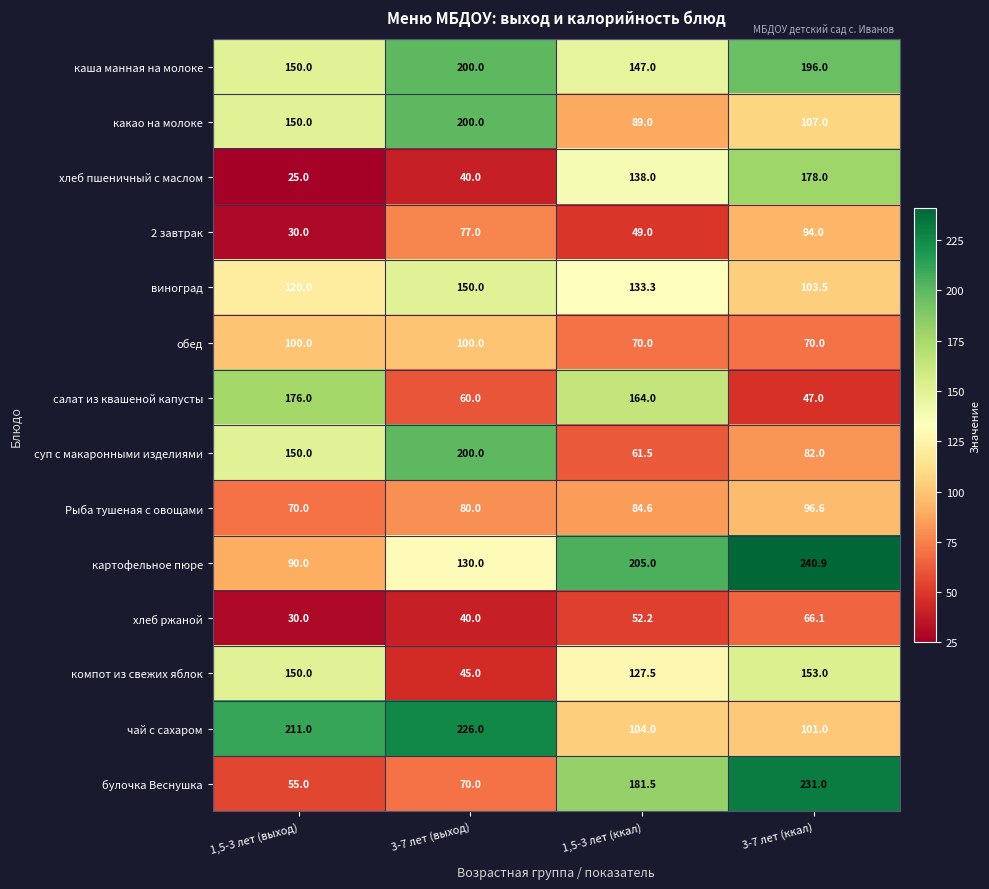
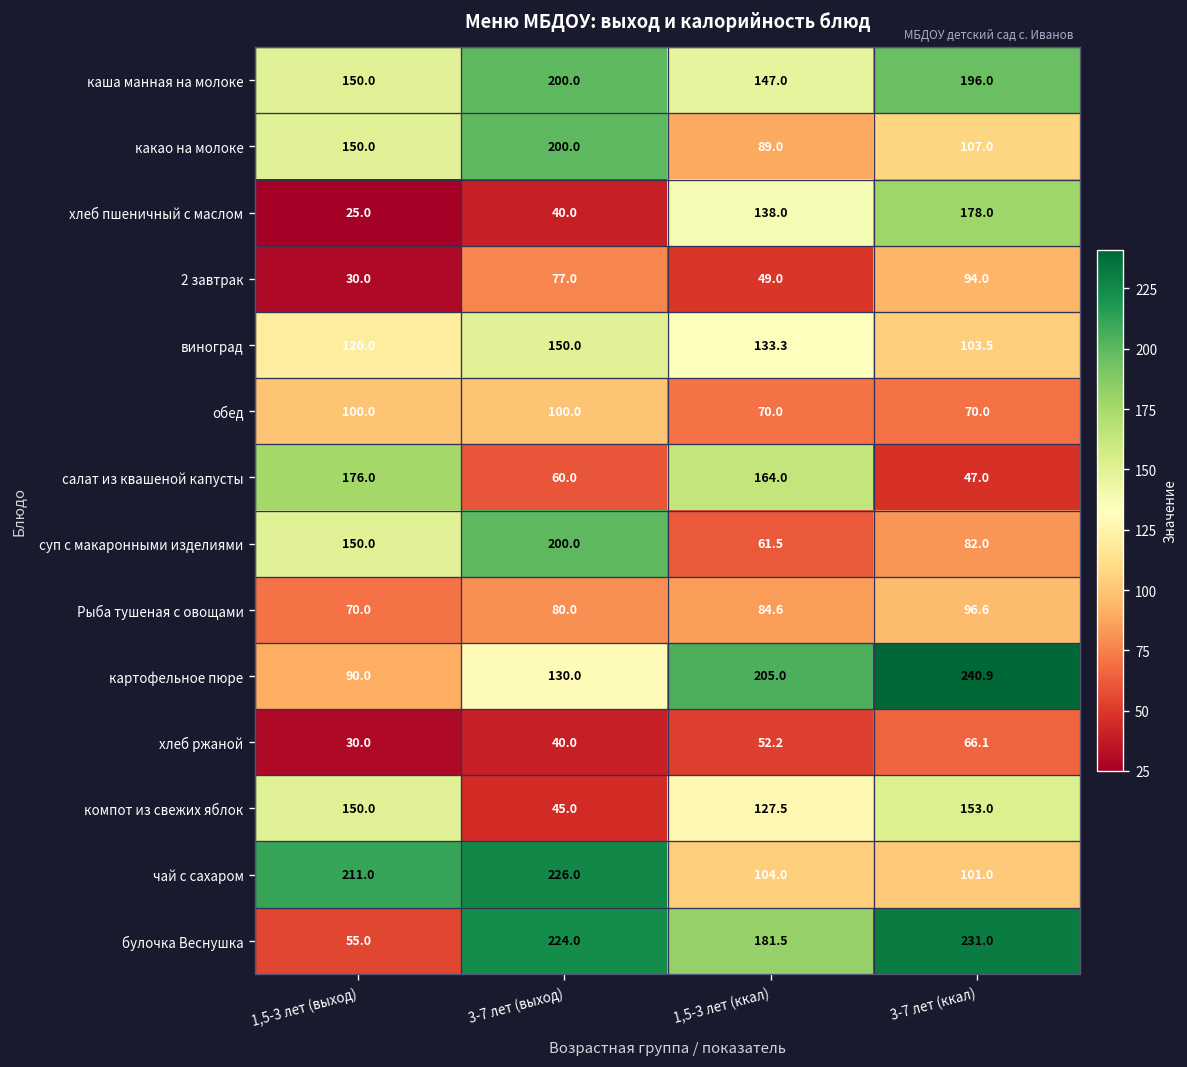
  {
    "каша манная на молоке": {
      "1,5-3 лет (выход)": 150.0,
      "3-7 лет (выход)": 200.0,
      "1,5-3 лет (ккал)": 147.0,
      "3-7 лет (ккал)": 196.0
    },
    "какао на молоке": {
      "1,5-3 лет (выход)": 150.0,
      "3-7 лет (выход)": 200.0,
      "1,5-3 лет (ккал)": 89.0,
      "3-7 лет (ккал)": 107.0
    },
    "хлеб пшеничный с маслом": {
      "1,5-3 лет (выход)": 25.0,
      "3-7 лет (выход)": 40.0,
      "1,5-3 лет (ккал)": 138.0,
      "3-7 лет (ккал)": 178.0
    },
    "2 завтрак": {
      "1,5-3 лет (выход)": 30.0,
      "3-7 лет (выход)": 77.0,
      "1,5-3 лет (ккал)": 49.0,
      "3-7 лет (ккал)": 94.0
    },
    "виноград": {
      "1,5-3 лет (выход)": 120.0,
      "3-7 лет (выход)": 150.0,
      "1,5-3 лет (ккал)": 133.3,
      "3-7 лет (ккал)": 103.5
    },
    "обед": {
      "1,5-3 лет (выход)": 100.0,
      "3-7 лет (выход)": 100.0,
      "1,5-3 лет (ккал)": 70.0,
      "3-7 лет (ккал)": 70.0
    },
    "салат из квашеной капусты": {
      "1,5-3 лет (выход)": 176.0,
      "3-7 лет (выход)": 60.0,
      "1,5-3 лет (ккал)": 164.0,
      "3-7 лет (ккал)": 47.0
    },
    "суп с макаронными изделиями": {
      "1,5-3 лет (выход)": 150.0,
      "3-7 лет (выход)": 200.0,
      "1,5-3 лет (ккал)": 61.5,
      "3-7 лет (ккал)": 82.0
    },
    "Рыба тушеная с овощами": {
      "1,5-3 лет (выход)": 70.0,
      "3-7 лет (выход)": 80.0,
      "1,5-3 лет (ккал)": 84.6,
      "3-7 лет (ккал)": 96.6
    },
    "картофельное пюре": {
      "1,5-3 лет (выход)": 90.0,
      "3-7 лет (выход)": 130.0,
      "1,5-3 лет (ккал)": 205.0,
      "3-7 лет (ккал)": 240.9
    },
    "хлеб ржаной": {
      "1,5-3 лет (выход)": 30.0,
      "3-7 лет (выход)": 40.0,
      "1,5-3 лет (ккал)": 52.2,
      "3-7 лет (ккал)": 66.1
    },
    "компот из свежих яблок": {
      "1,5-3 лет (выход)": 150.0,
      "3-7 лет (выход)": 45.0,
      "1,5-3 лет (ккал)": 127.5,
      "3-7 лет (ккал)": 153.0
    },
    "чай с сахаром": {
      "1,5-3 лет (выход)": 211.0,
      "3-7 лет (выход)": 226.0,
      "1,5-3 лет (ккал)": 104.0,
      "3-7 лет (ккал)": 101.0
    },
    "булочка Веснушка": {
      "1,5-3 лет (выход)": 55.0,
-     "3-7 лет (выход)": 70.0,
+     "3-7 лет (выход)": 224.0,
      "1,5-3 лет (ккал)": 181.5,
      "3-7 лет (ккал)": 231.0
    }
  }
